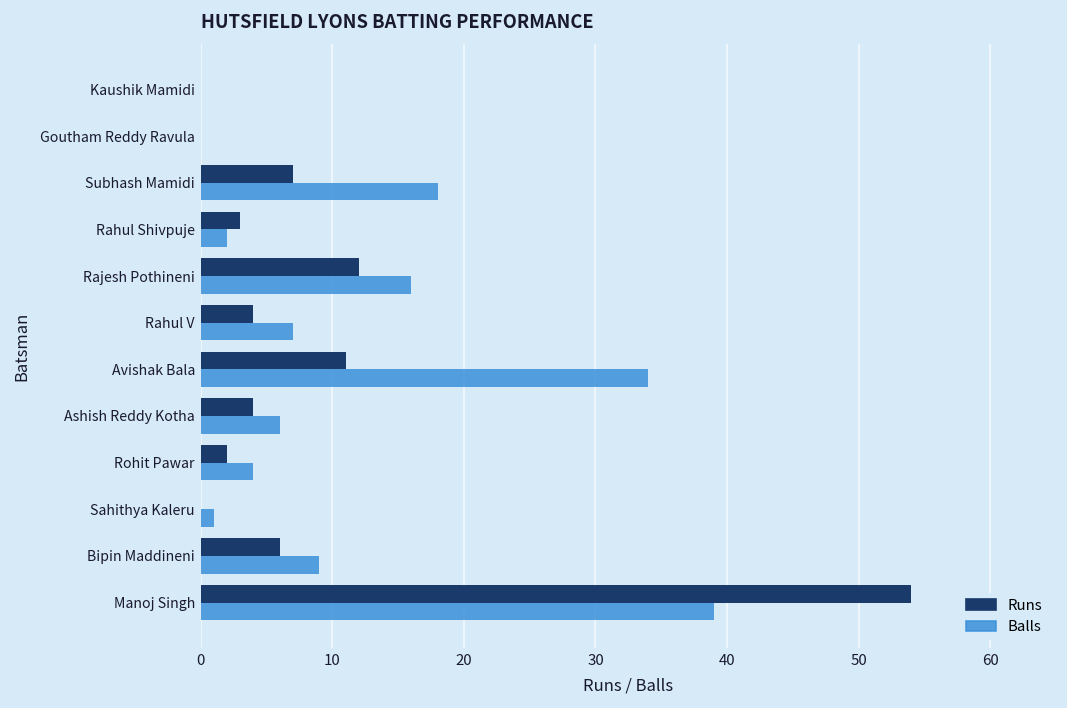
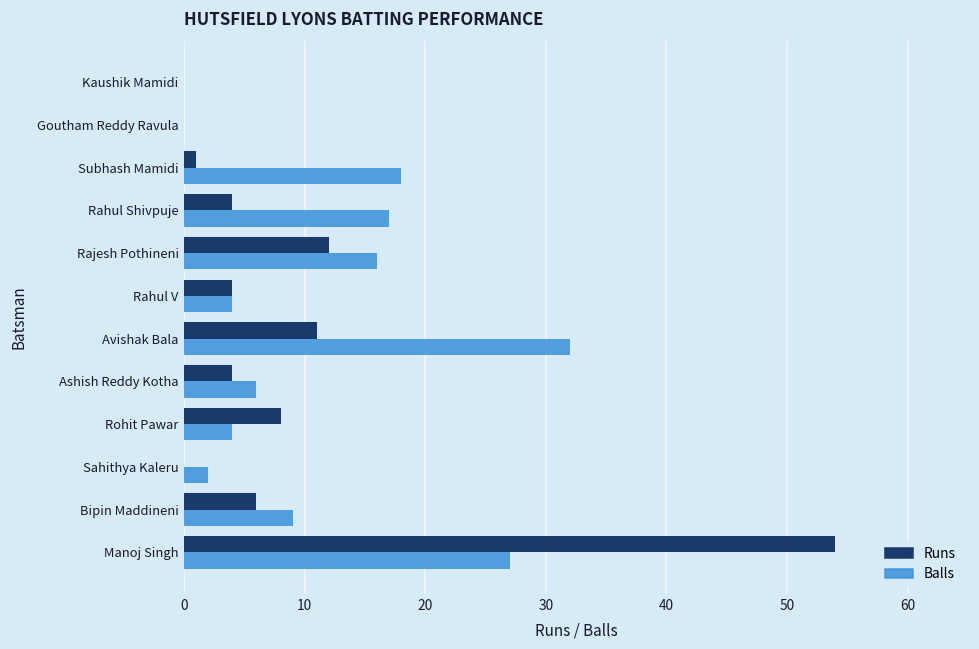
  {
    "Runs": {
      "Kaushik Mamidi": 0,
      "Goutham Reddy Ravula": 0,
-     "Subhash Mamidi": 7,
-     "Rahul Shivpuje": 3,
+     "Subhash Mamidi": 1,
+     "Rahul Shivpuje": 4,
      "Rajesh Pothineni": 12,
      "Rahul V": 4,
      "Avishak Bala": 11,
      "Ashish Reddy Kotha": 4,
-     "Rohit Pawar": 2,
+     "Rohit Pawar": 8,
      "Sahithya Kaleru": 0,
      "Bipin Maddineni": 6,
      "Manoj Singh": 54
    },
    "Balls": {
      "Kaushik Mamidi": 0,
      "Goutham Reddy Ravula": 0,
      "Subhash Mamidi": 18,
-     "Rahul Shivpuje": 2,
+     "Rahul Shivpuje": 17,
      "Rajesh Pothineni": 16,
-     "Rahul V": 7,
-     "Avishak Bala": 34,
+     "Rahul V": 4,
+     "Avishak Bala": 32,
      "Ashish Reddy Kotha": 6,
      "Rohit Pawar": 4,
-     "Sahithya Kaleru": 1,
+     "Sahithya Kaleru": 2,
      "Bipin Maddineni": 9,
-     "Manoj Singh": 39
+     "Manoj Singh": 27
    }
  }
